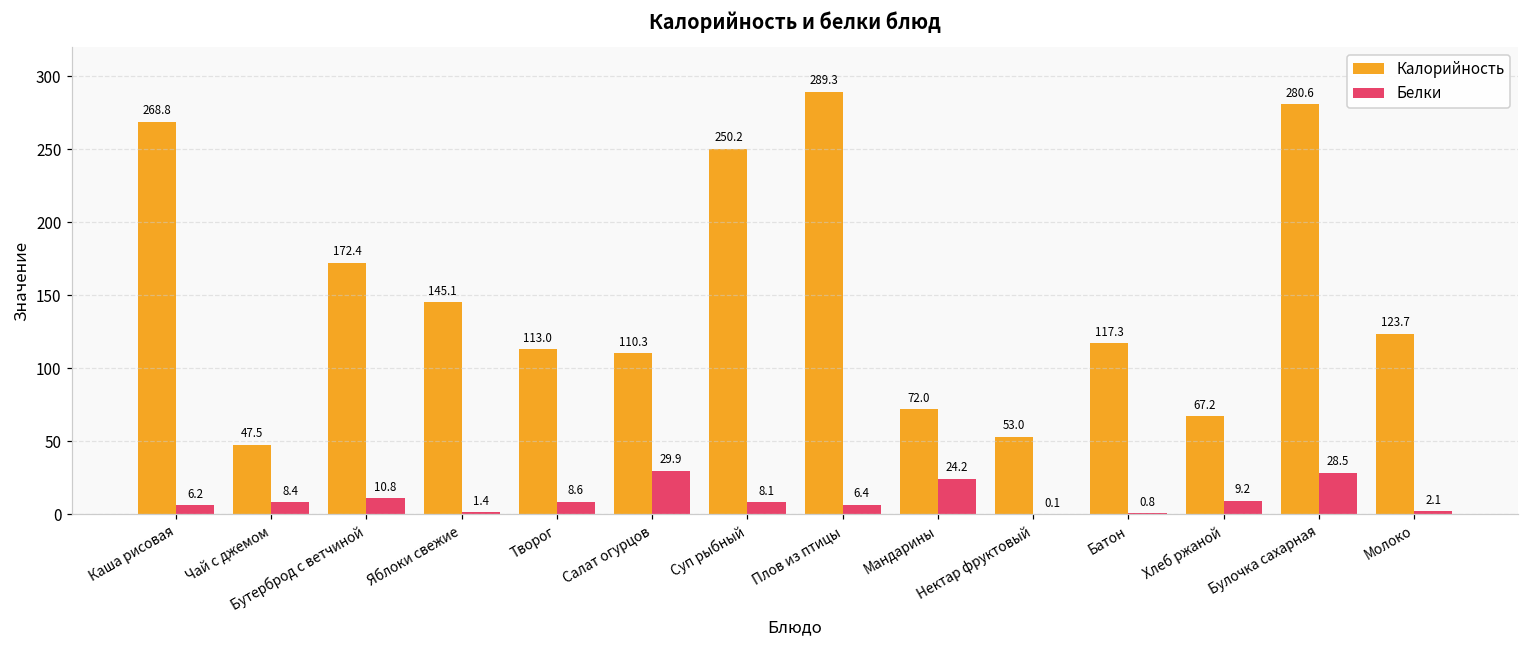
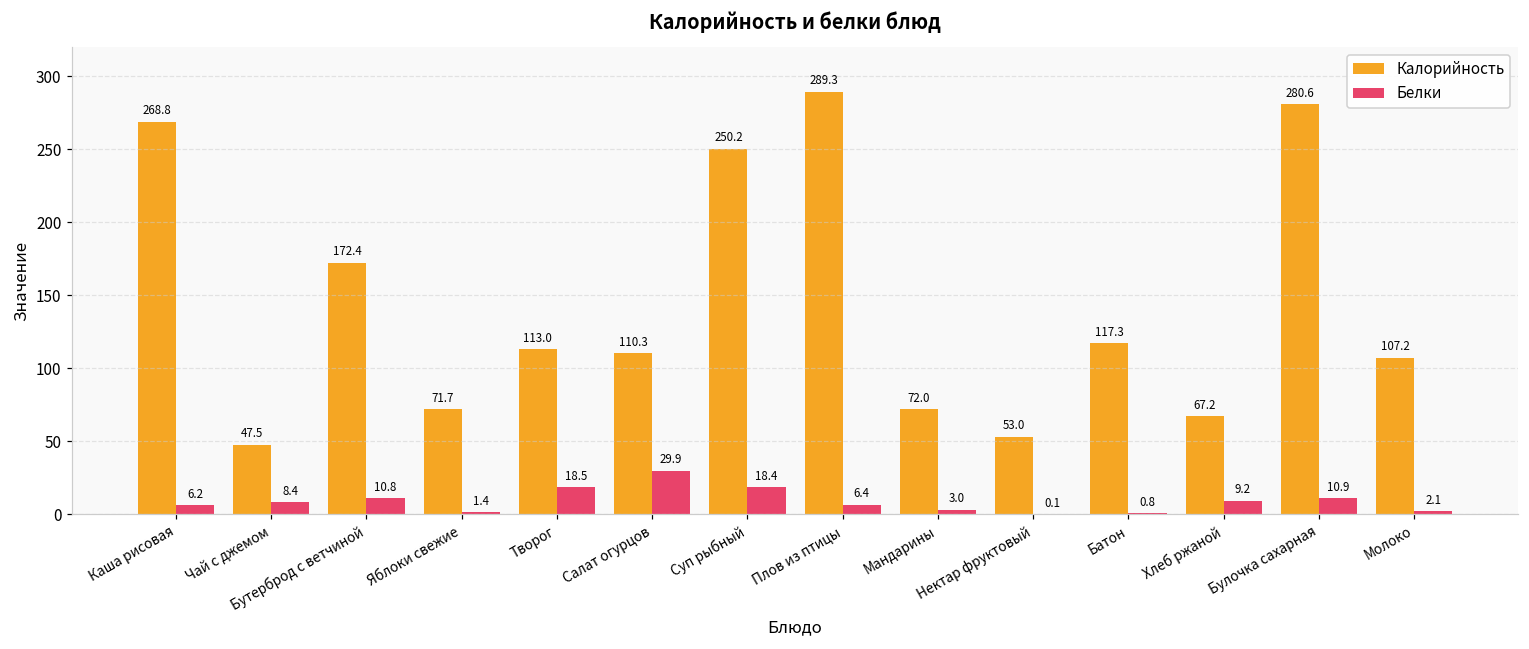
  {
    "Калорийность": {
      "Каша рисовая": 268.8,
      "Чай с джемом": 47.5,
      "Бутерброд с ветчиной": 172.4,
-     "Яблоки свежие": 145.1,
+     "Яблоки свежие": 71.7,
      "Творог": 113.0,
      "Салат огурцов": 110.3,
      "Суп рыбный": 250.2,
      "Плов из птицы": 289.3,
      "Мандарины": 72.0,
      "Нектар фруктовый": 53.0,
      "Батон": 117.3,
      "Хлеб ржаной": 67.2,
      "Булочка сахарная": 280.6,
-     "Молоко": 123.7
+     "Молоко": 107.2
    },
    "Белки": {
      "Каша рисовая": 6.2,
      "Чай с джемом": 8.4,
      "Бутерброд с ветчиной": 10.8,
      "Яблоки свежие": 1.4,
-     "Творог": 8.6,
+     "Творог": 18.5,
      "Салат огурцов": 29.9,
-     "Суп рыбный": 8.1,
+     "Суп рыбный": 18.4,
      "Плов из птицы": 6.4,
-     "Мандарины": 24.2,
+     "Мандарины": 3.0,
      "Нектар фруктовый": 0.1,
      "Батон": 0.8,
      "Хлеб ржаной": 9.2,
-     "Булочка сахарная": 28.5,
+     "Булочка сахарная": 10.9,
      "Молоко": 2.1
    }
  }
